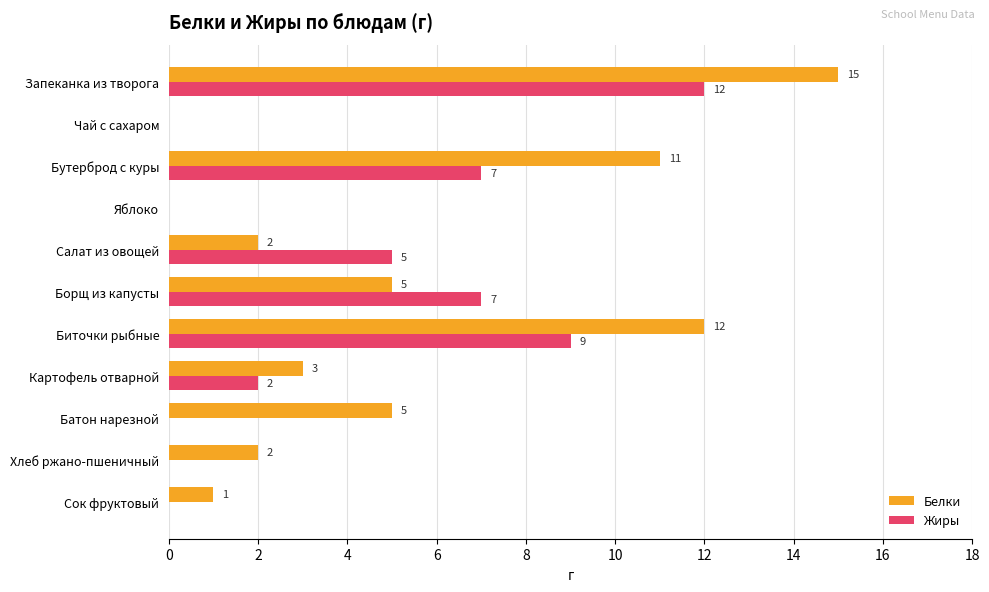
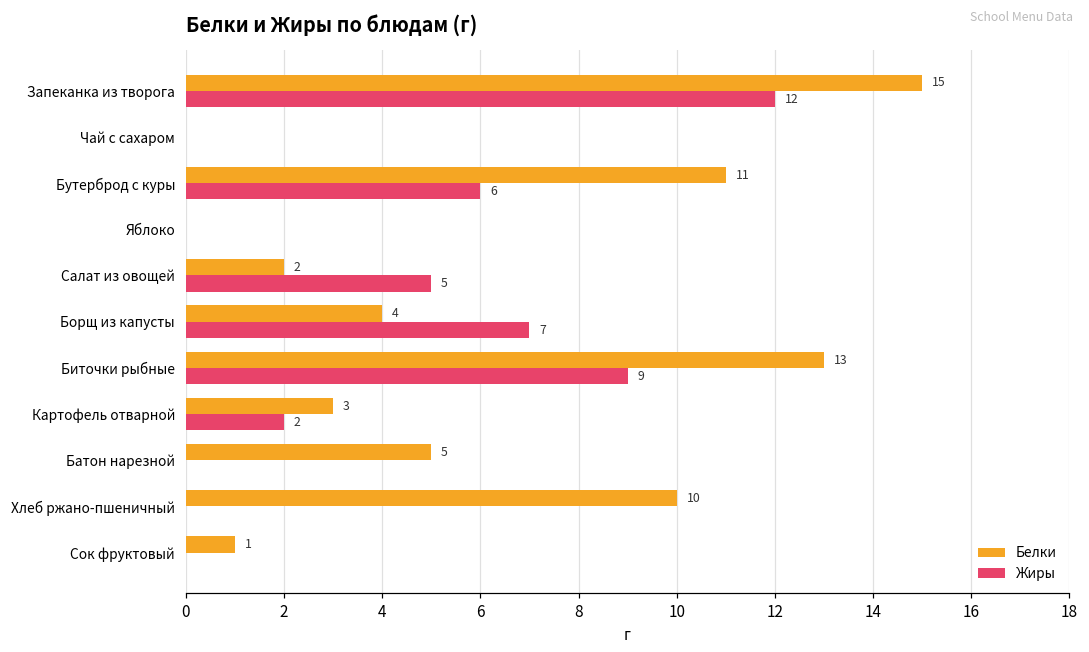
  {
    "Белки": {
      "Запеканка из творога": 15,
      "Бутерброд с куры": 11,
      "Салат из овощей": 2,
-     "Борщ из капусты": 5,
-     "Биточки рыбные": 12,
+     "Борщ из капусты": 4,
+     "Биточки рыбные": 13,
      "Картофель отварной": 3,
      "Батон нарезной": 5,
-     "Хлеб ржано-пшеничный": 2,
+     "Хлеб ржано-пшеничный": 10,
      "Сок фруктовый": 1
    },
    "Жиры": {
      "Запеканка из творога": 12,
-     "Бутерброд с куры": 7,
+     "Бутерброд с куры": 6,
      "Салат из овощей": 5,
      "Борщ из капусты": 7,
      "Биточки рыбные": 9,
      "Картофель отварной": 2
    }
  }
